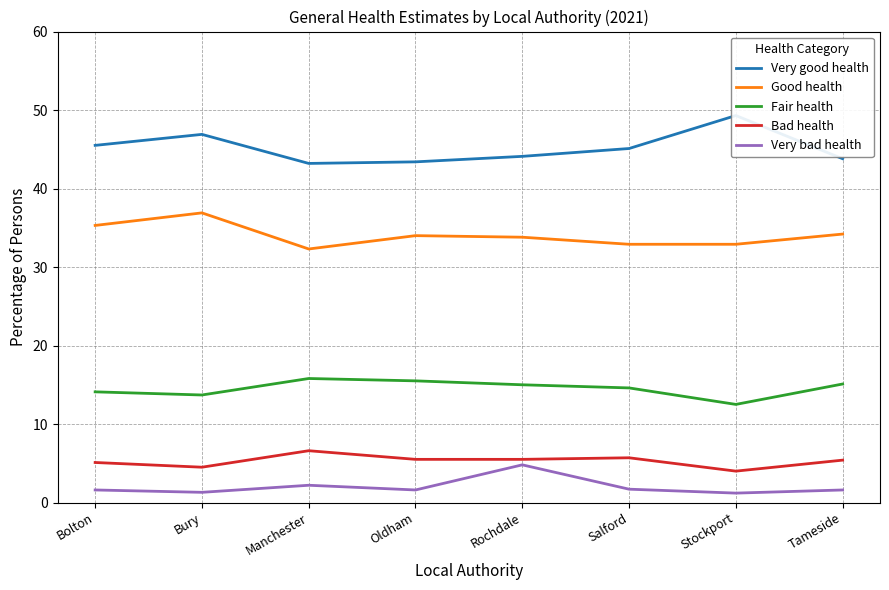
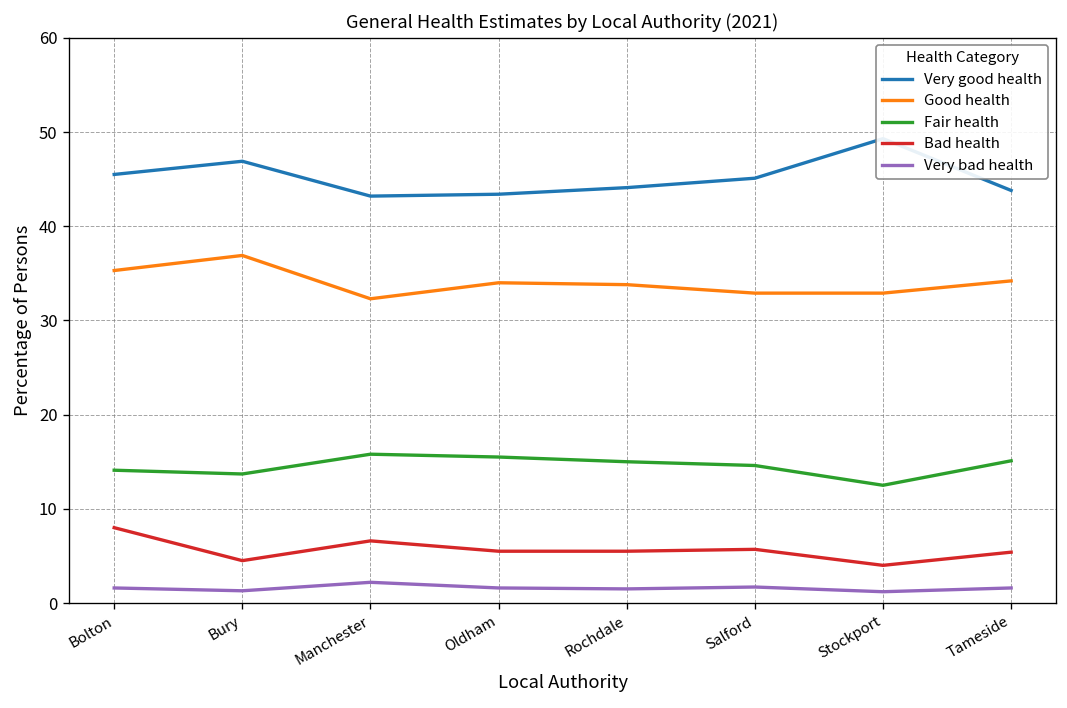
  {
    "Very good health": {
      "Bolton": 46,
      "Bury": 47,
      "Manchester": 43,
      "Oldham": 43,
      "Rochdale": 44,
      "Salford": 45,
      "Tameside": 44
    },
    "Good health": {
      "Bolton": 35,
      "Bury": 37,
      "Manchester": 32,
      "Oldham": 34,
      "Rochdale": 34,
      "Salford": 33,
      "Stockport": 33,
      "Tameside": 34
    },
    "Fair health": {
      "Bolton": 14,
      "Bury": 14,
      "Manchester": 16,
      "Oldham": 16,
      "Rochdale": 15,
      "Salford": 15,
      "Stockport": 13,
      "Tameside": 15
    },
    "Bad health": {
-     "Bolton": 5,
+     "Bolton": 8,
      "Bury": 5,
      "Manchester": 7,
      "Oldham": 6,
      "Rochdale": 6,
      "Salford": 6,
      "Stockport": 4,
      "Tameside": 5
    },
    "Very bad health": {
      "Bolton": 2,
      "Bury": 1,
      "Manchester": 2,
      "Oldham": 2,
-     "Rochdale": 5,
+     "Rochdale": 2,
      "Salford": 2,
      "Stockport": 1,
      "Tameside": 2
    }
  }
